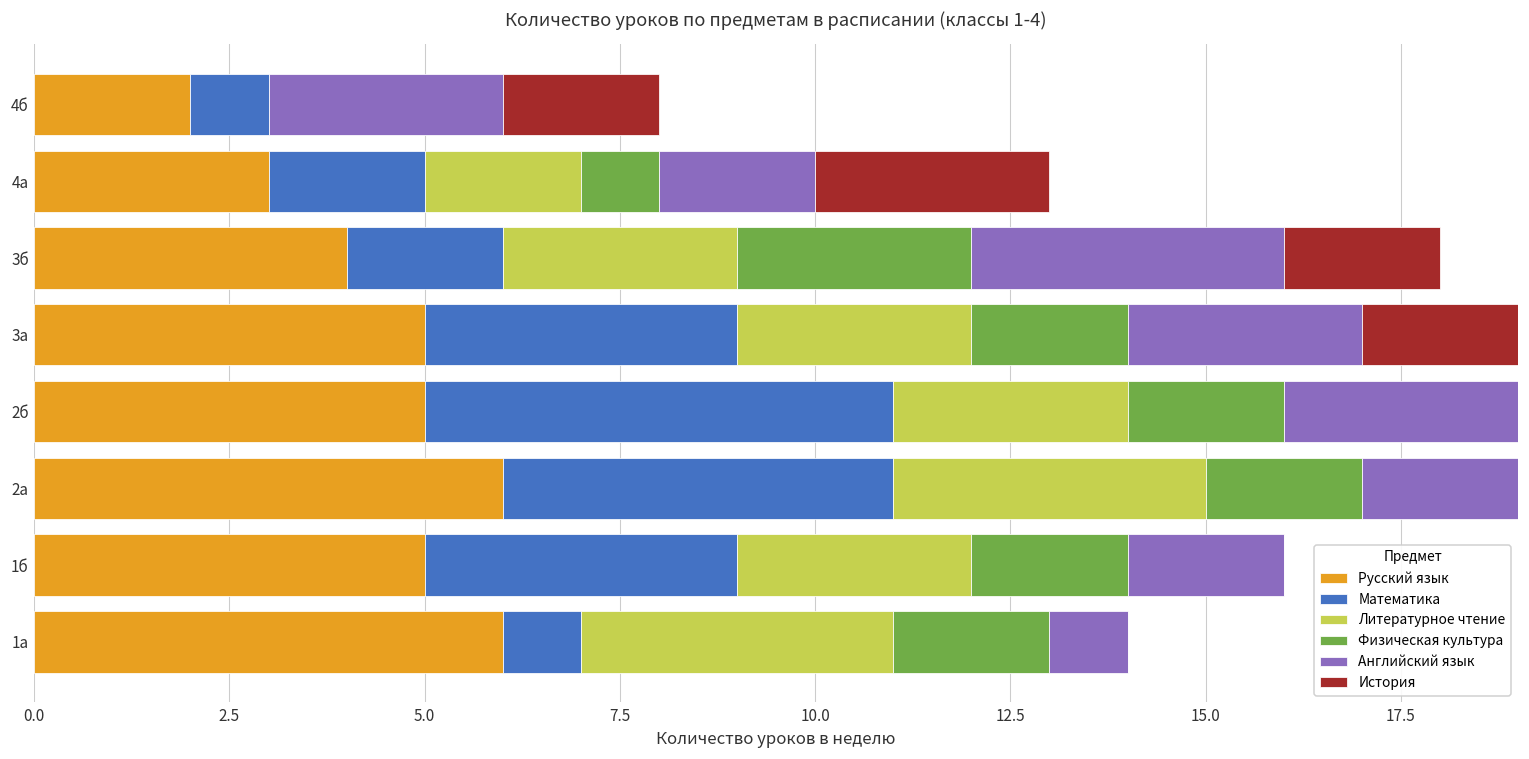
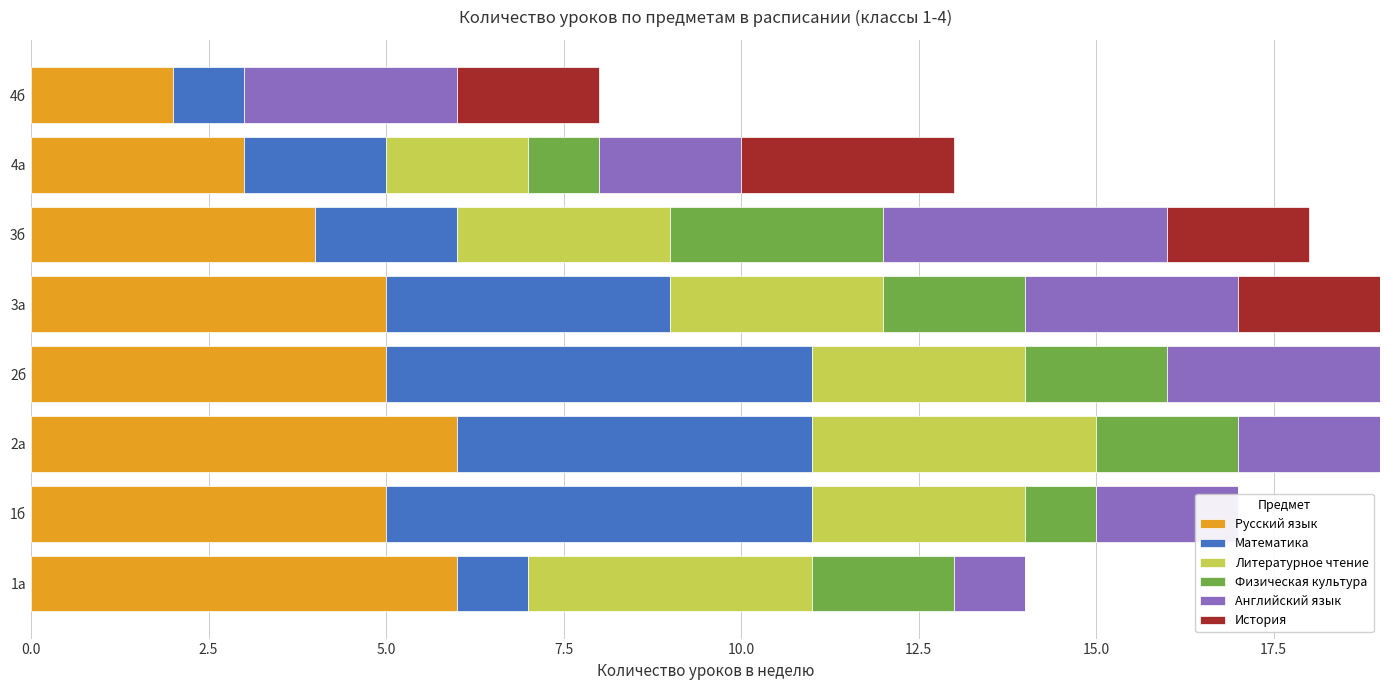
  {
    "Русский язык": {
      "4б": 2,
      "4а": 3,
      "3б": 4,
      "3а": 5,
      "2б": 5,
      "2а": 6,
      "1б": 5,
      "1а": 6
    },
    "Математика": {
      "4б": 1,
      "4а": 2,
      "3б": 2,
      "3а": 4,
      "2б": 6,
      "2а": 5,
-     "1б": 4,
+     "1б": 6,
      "1а": 1
    },
    "Литературное чтение": {
      "4б": 0,
      "4а": 2,
      "3б": 3,
      "3а": 3,
      "2б": 3,
      "2а": 4,
      "1б": 3,
      "1а": 4
    },
    "Физическая культура": {
      "4б": 0,
      "4а": 1,
      "3б": 3,
      "3а": 2,
      "2б": 2,
      "2а": 2,
-     "1б": 2,
+     "1б": 1,
      "1а": 2
    },
    "Английский язык": {
      "4б": 3,
      "4а": 2,
      "3б": 4,
      "3а": 3,
      "2б": 3,
      "2а": 2,
      "1а": 1
    },
    "История": {
      "4б": 2,
      "4а": 3,
      "3б": 2,
      "3а": 2,
      "2б": 0,
      "2а": 0,
      "1а": 0
    }
  }
